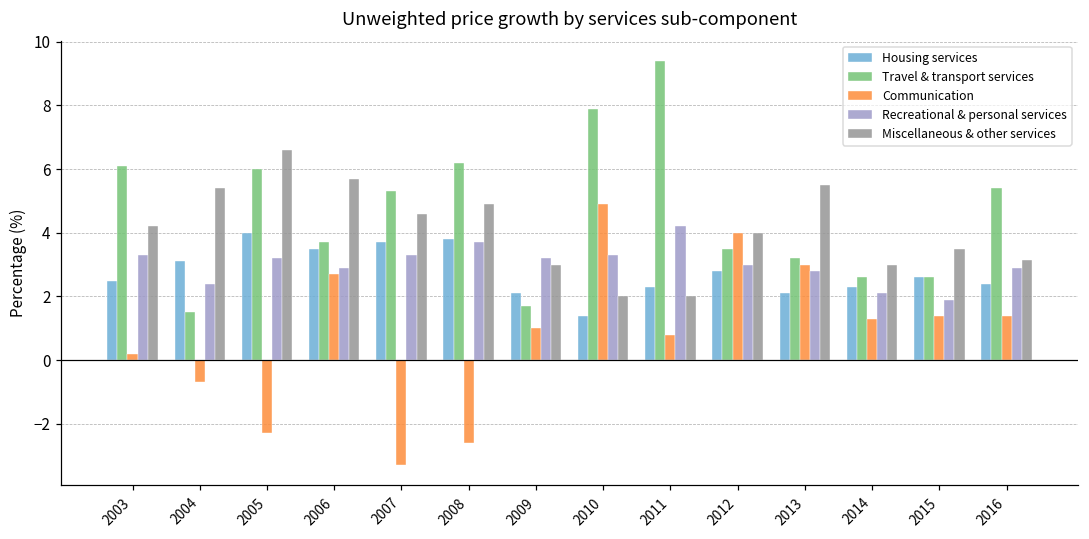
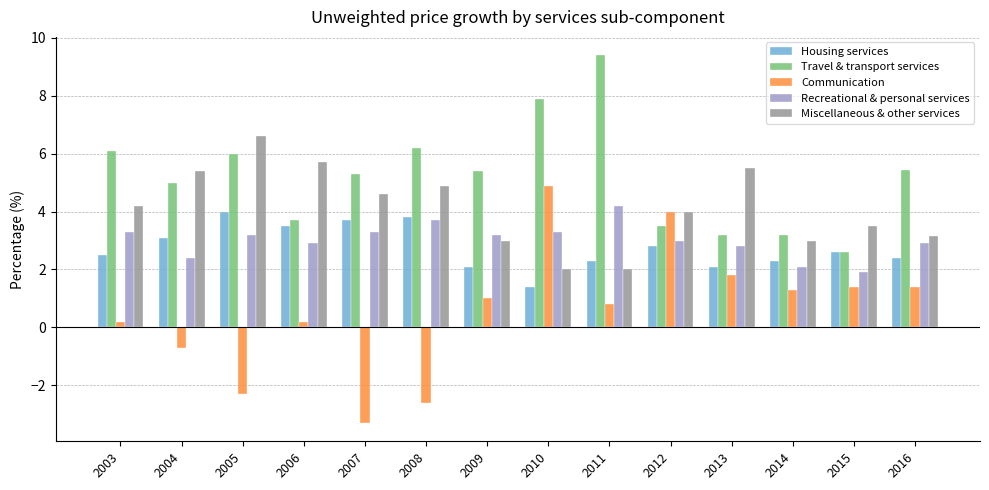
  {
    "Travel & transport services": {
      "2003": 6.1,
-     "2004": 1.5,
+     "2004": 5.0,
      "2005": 6.0,
      "2006": 3.7,
      "2007": 5.3,
      "2008": 6.2,
-     "2009": 1.7,
+     "2009": 5.4,
      "2010": 7.9,
      "2011": 9.4,
      "2012": 3.5,
      "2013": 3.2,
-     "2014": 2.6,
+     "2014": 3.2,
      "2015": 2.6,
      "2016": 5.4
    },
    "Communication": {
      "2003": 0.2,
      "2004": -0.7,
      "2005": -2.3,
-     "2006": 2.7,
+     "2006": 0.2,
      "2007": -3.3,
      "2008": -2.6,
      "2009": 1.0,
      "2010": 4.9,
      "2011": 0.8,
      "2012": 4.0,
-     "2013": 3.0,
+     "2013": 1.8,
      "2014": 1.3,
      "2015": 1.4,
      "2016": 1.4
    }
  }
